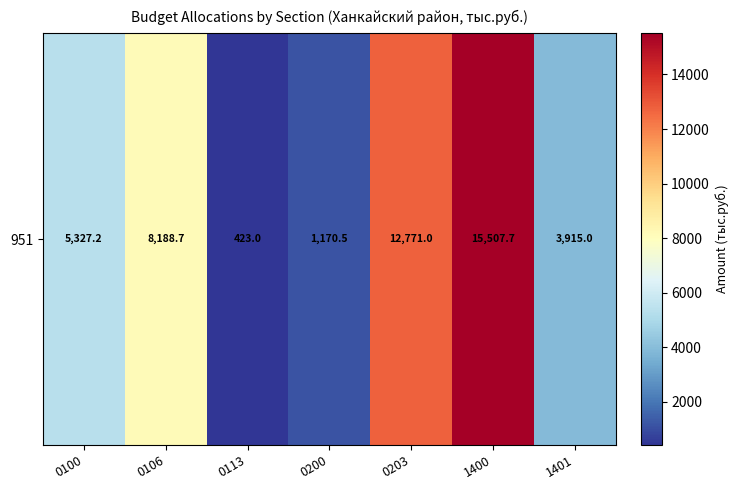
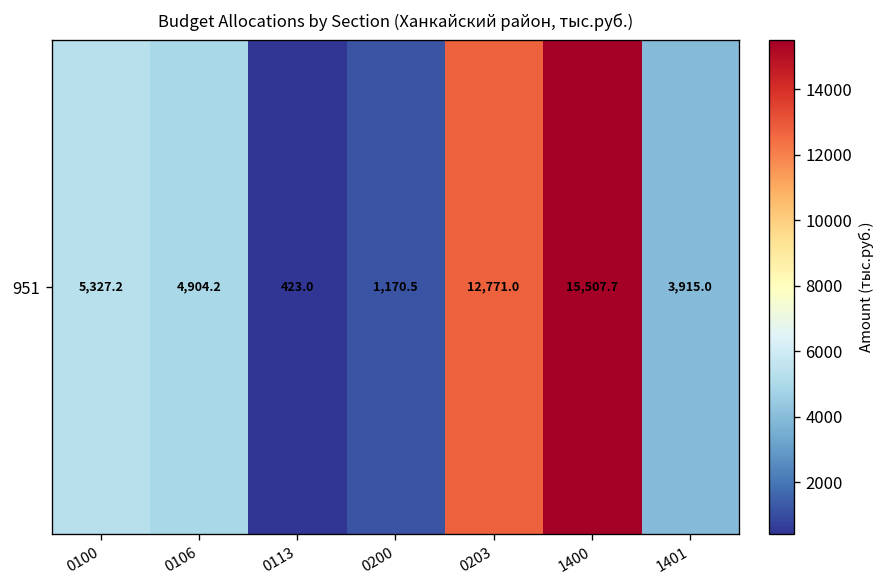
  {
    "951": {
      "0100": "5,327.2",
-     "0106": "8,188.7",
+     "0106": "4,904.2",
      "0113": "423.0",
      "0200": "1,170.5",
      "0203": "12,771.0",
      "1400": "15,507.7",
      "1401": "3,915.0"
    }
  }
